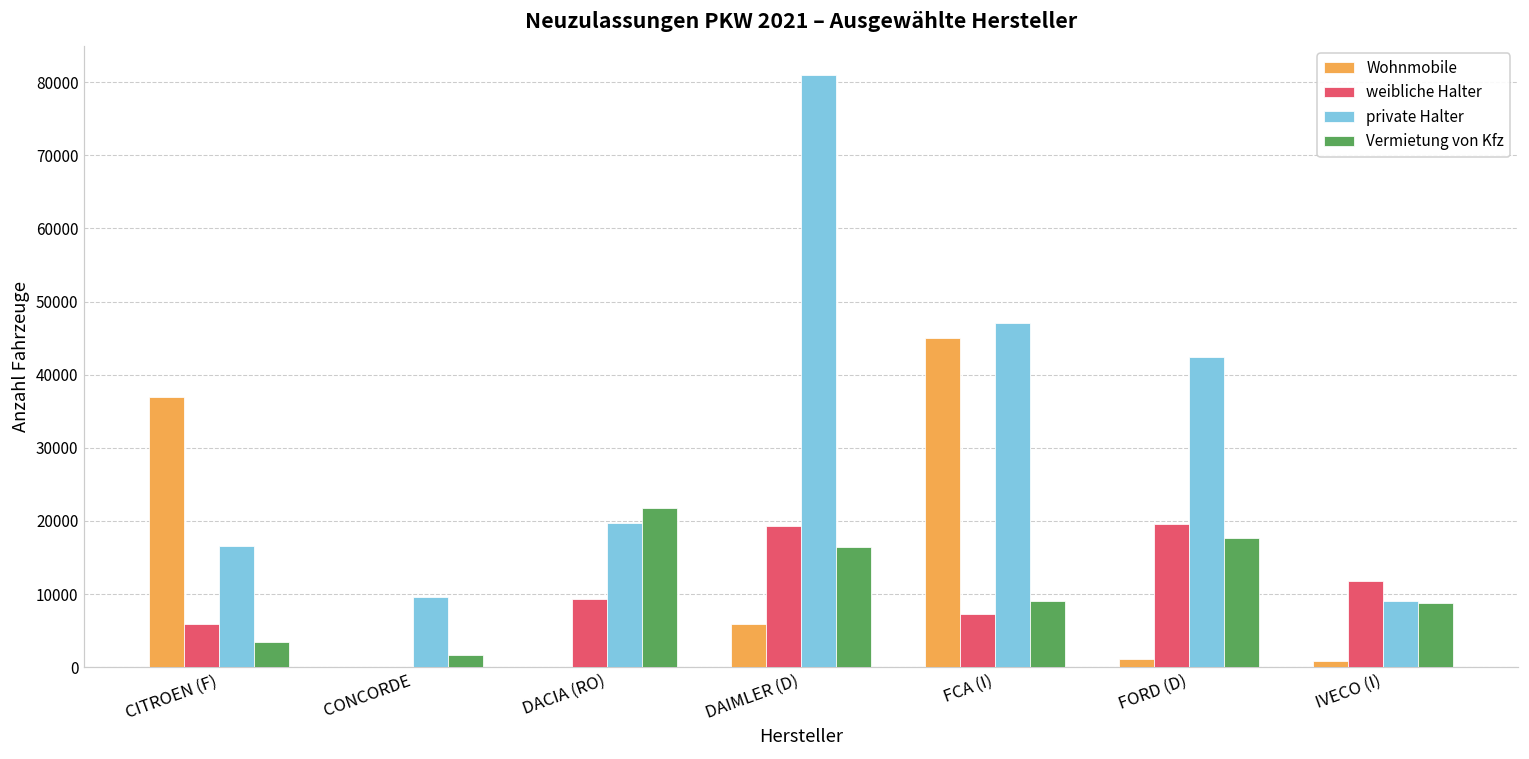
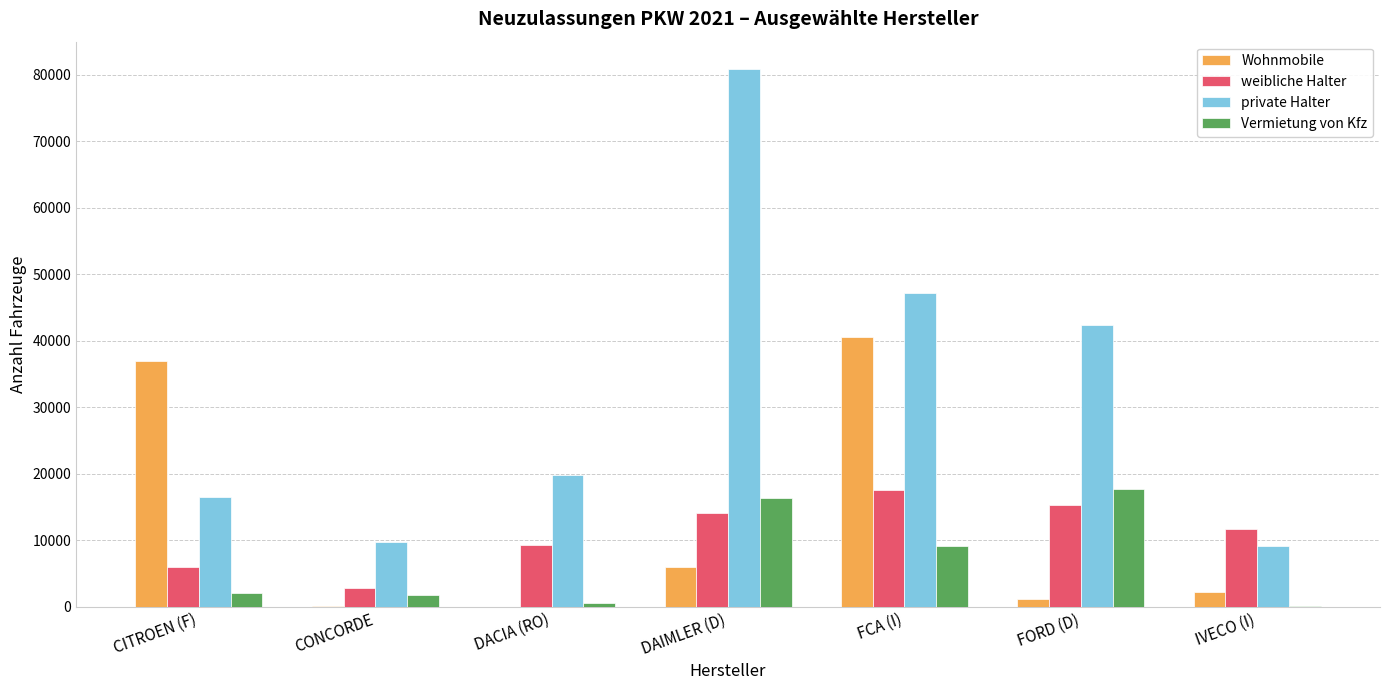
  {
    "Wohnmobile": {
      "CITROEN (F)": 37000,
      "DAIMLER (D)": 6000,
-     "FCA (I)": 45000,
+     "FCA (I)": 41000,
      "FORD (D)": 1000,
-     "IVECO (I)": 1000
+     "IVECO (I)": 2000
    },
    "weibliche Halter": {
      "CITROEN (F)": 6000,
-     "CONCORDE": 0,
+     "CONCORDE": 3000,
      "DACIA (RO)": 9000,
-     "DAIMLER (D)": 19000,
-     "FCA (I)": 7000,
-     "FORD (D)": 20000,
+     "DAIMLER (D)": 14000,
+     "FCA (I)": 18000,
+     "FORD (D)": 15000,
      "IVECO (I)": 12000
    },
    "private Halter": {
      "CITROEN (F)": 17000,
      "CONCORDE": 10000,
      "DACIA (RO)": 20000,
      "DAIMLER (D)": 81000,
      "FCA (I)": 47000,
      "FORD (D)": 42000,
      "IVECO (I)": 9000
    },
    "Vermietung von Kfz": {
-     "CITROEN (F)": 3000,
+     "CITROEN (F)": 2000,
      "CONCORDE": 2000,
-     "DACIA (RO)": 22000,
+     "DACIA (RO)": 1000,
      "DAIMLER (D)": 16000,
      "FCA (I)": 9000,
      "FORD (D)": 18000,
-     "IVECO (I)": 9000
+     "IVECO (I)": 0
    }
  }
